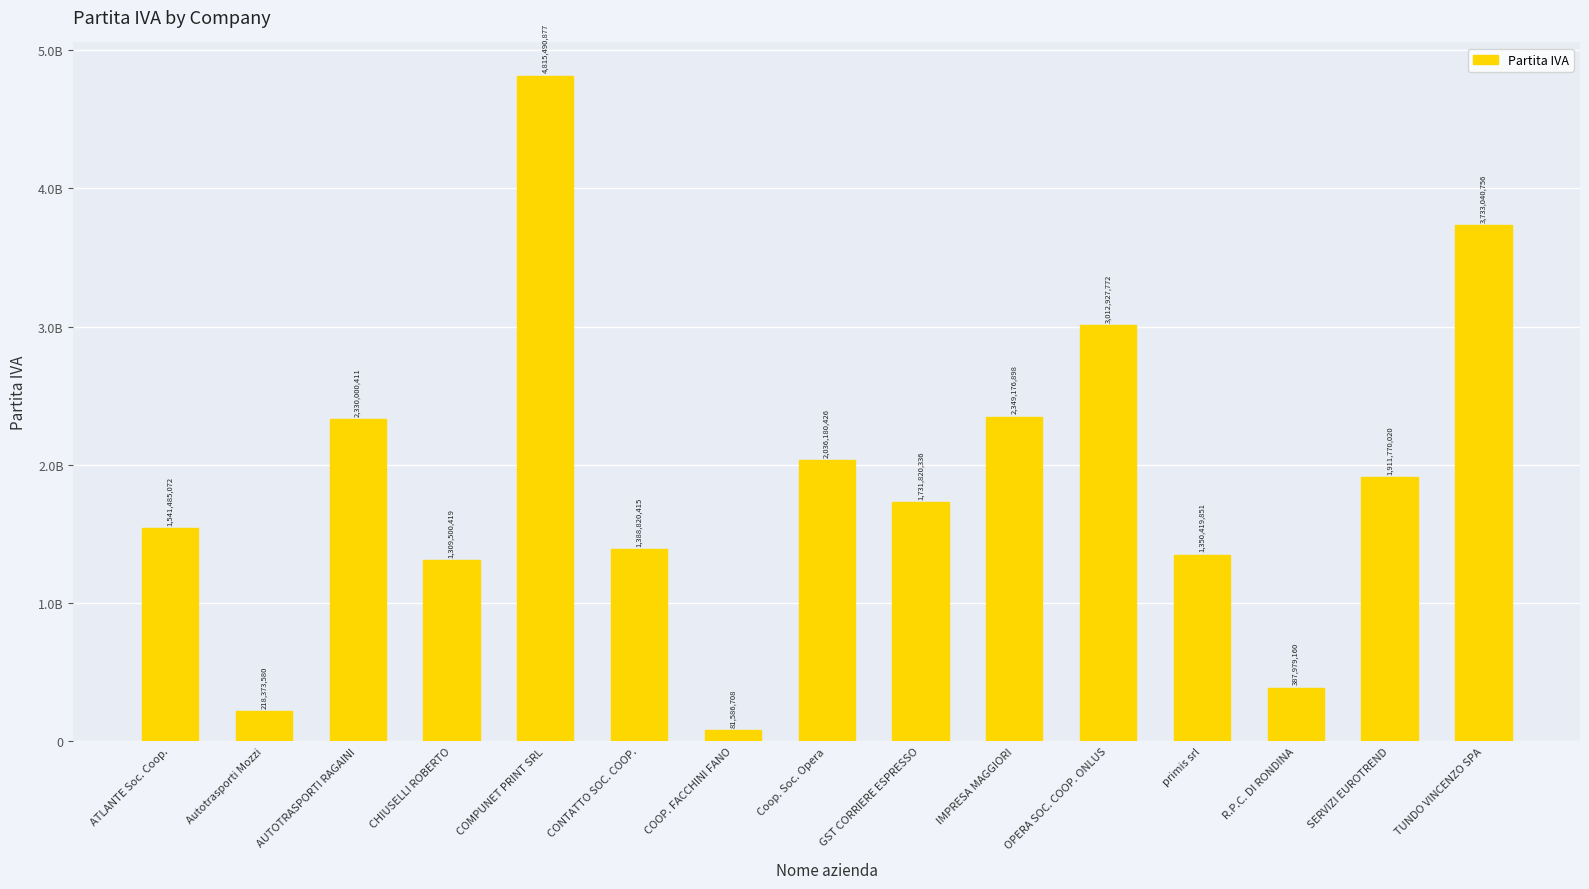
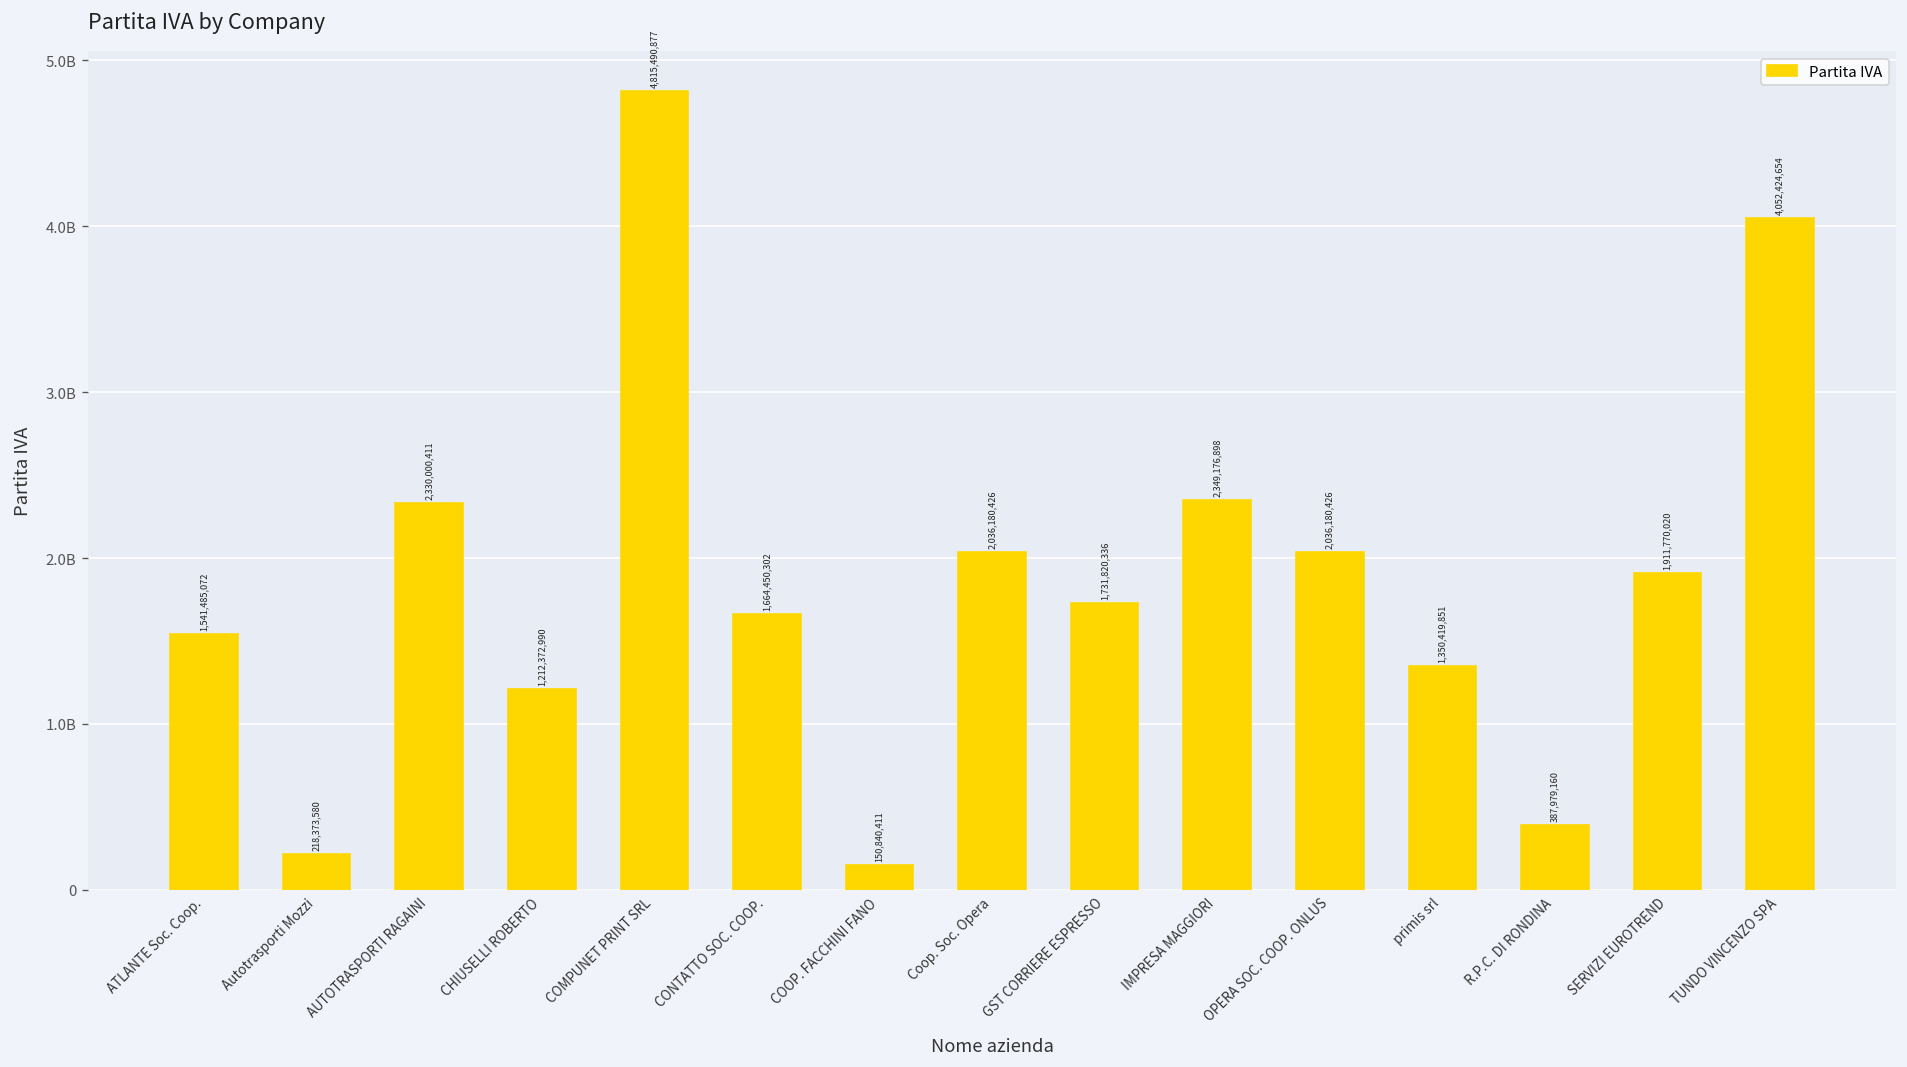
  {
    "ATLANTE Soc. Coop.": "1,541,485,072",
    "Autotrasporti Mozzi": "218,373,580",
    "AUTOTRASPORTI RAGAINI": "2,330,000,411",
-   "CHIUSELLI ROBERTO": "1,309,500,419",
+   "CHIUSELLI ROBERTO": "1,212,372,990",
    "COMPUNET PRINT SRL": "4,815,490,877",
-   "CONTATTO SOC. COOP.": "1,388,820,415",
-   "COOP. FACCHINI FANO": "81,586,708",
+   "CONTATTO SOC. COOP.": "1,664,450,302",
+   "COOP. FACCHINI FANO": "150,840,411",
    "Coop. Soc. Opera": "2,036,180,426",
    "GST CORRIERE ESPRESSO": "1,731,820,336",
    "IMPRESA MAGGIORI": "2,349,176,898",
-   "OPERA SOC. COOP. ONLUS": "3,012,927,772",
+   "OPERA SOC. COOP. ONLUS": "2,036,180,426",
    "primis srl": "1,350,419,851",
    "R.P.C. DI RONDINA": "387,979,160",
    "SERVIZI EUROTREND": "1,911,770,020",
-   "TUNDO VINCENZO SPA": "3,733,040,756"
+   "TUNDO VINCENZO SPA": "4,052,424,654"
  }
